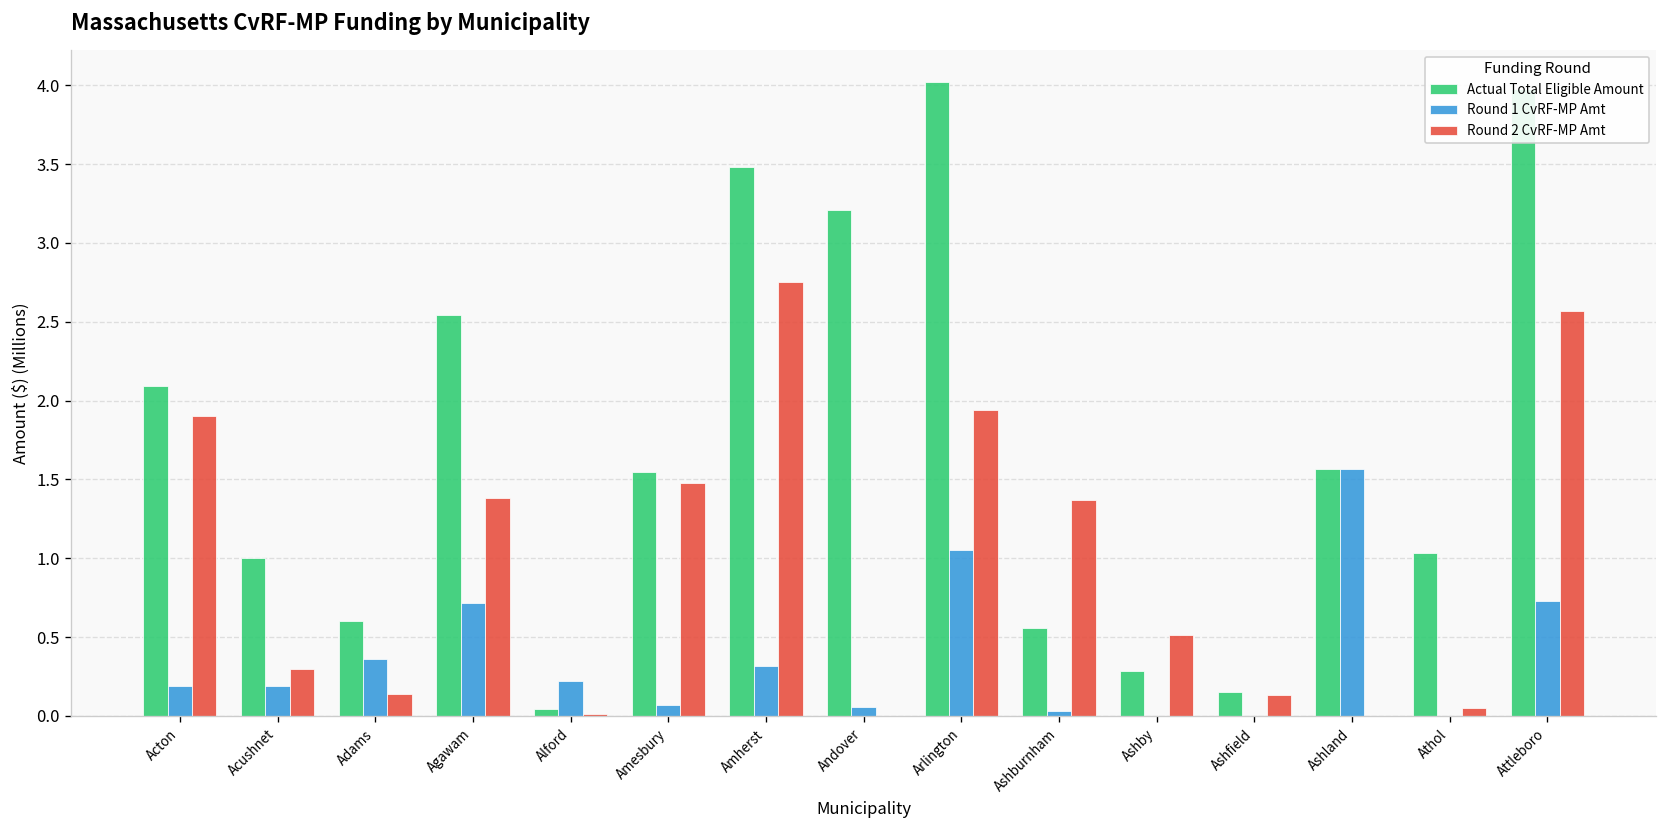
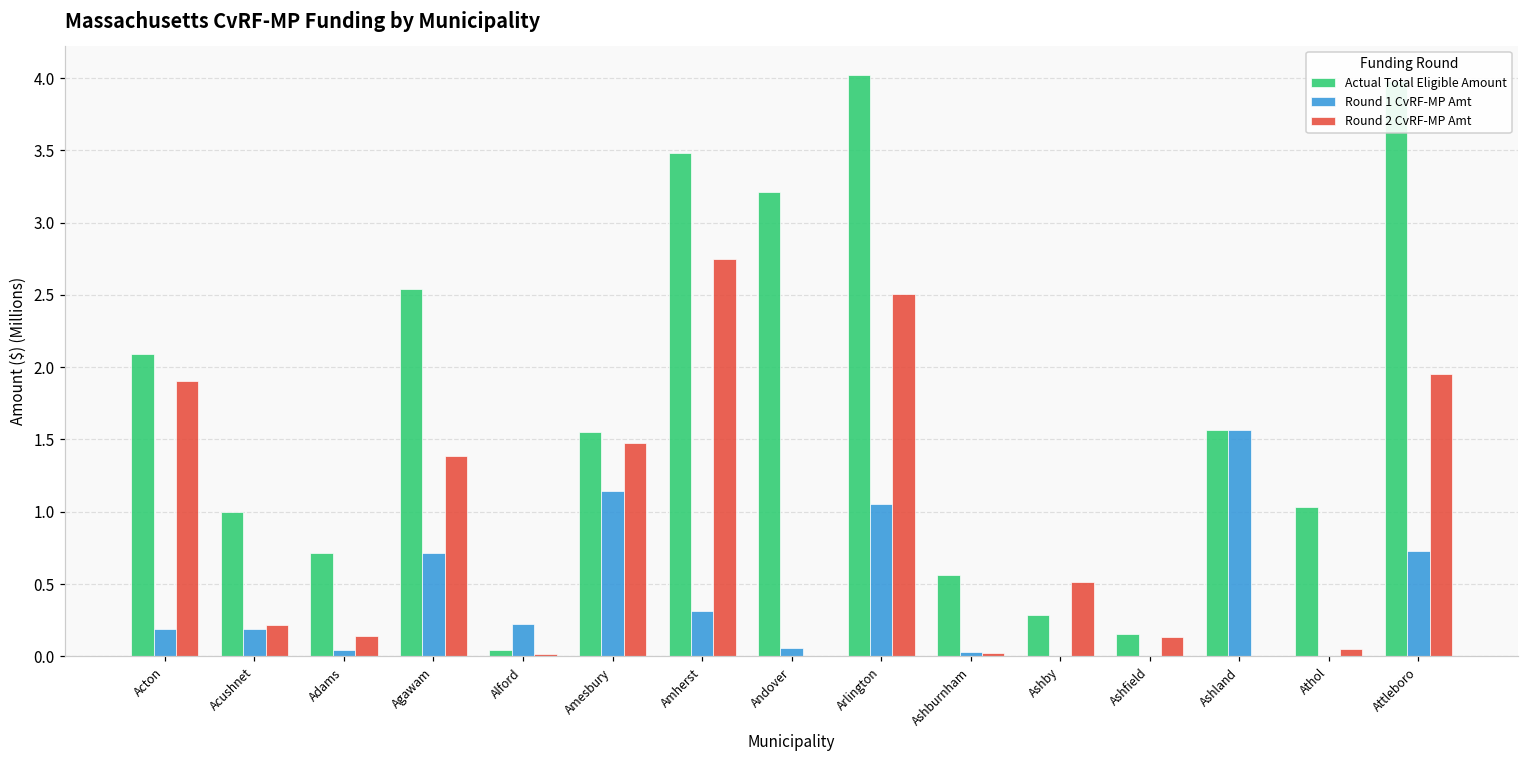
  {
    "Actual Total Eligible Amount": {
      "Acton": 2.09,
      "Acushnet": 1.00,
-     "Adams": 0.60,
+     "Adams": 0.71,
      "Agawam": 2.54,
      "Alford": 0.04,
      "Amesbury": 1.55,
      "Amherst": 3.48,
      "Andover": 3.21,
      "Arlington": 4.02,
      "Ashburnham": 0.56,
      "Ashby": 0.29,
      "Ashfield": 0.15,
      "Ashland": 1.56,
      "Athol": 1.04
    },
    "Round 1 CvRF-MP Amt": {
      "Acton": 0.19,
      "Acushnet": 0.19,
-     "Adams": 0.36,
+     "Adams": 0.04,
      "Agawam": 0.71,
      "Alford": 0.22,
-     "Amesbury": 0.07,
+     "Amesbury": 1.14,
      "Amherst": 0.31,
      "Andover": 0.06,
      "Arlington": 1.05,
      "Ashburnham": 0.03,
      "Ashby": 0.00,
      "Ashfield": 0.00,
      "Ashland": 1.56,
      "Athol": 0.00,
      "Attleboro": 0.73
    },
    "Round 2 CvRF-MP Amt": {
      "Acton": 1.90,
-     "Acushnet": 0.30,
+     "Acushnet": 0.22,
      "Adams": 0.14,
      "Agawam": 1.38,
      "Amesbury": 1.48,
      "Amherst": 2.75,
      "Andover": 0.00,
-     "Arlington": 1.94,
-     "Ashburnham": 1.37,
+     "Arlington": 2.51,
+     "Ashburnham": 0.02,
      "Ashby": 0.51,
      "Ashfield": 0.13,
      "Ashland": 0.00,
      "Athol": 0.05,
-     "Attleboro": 2.57
+     "Attleboro": 1.95
    }
  }
